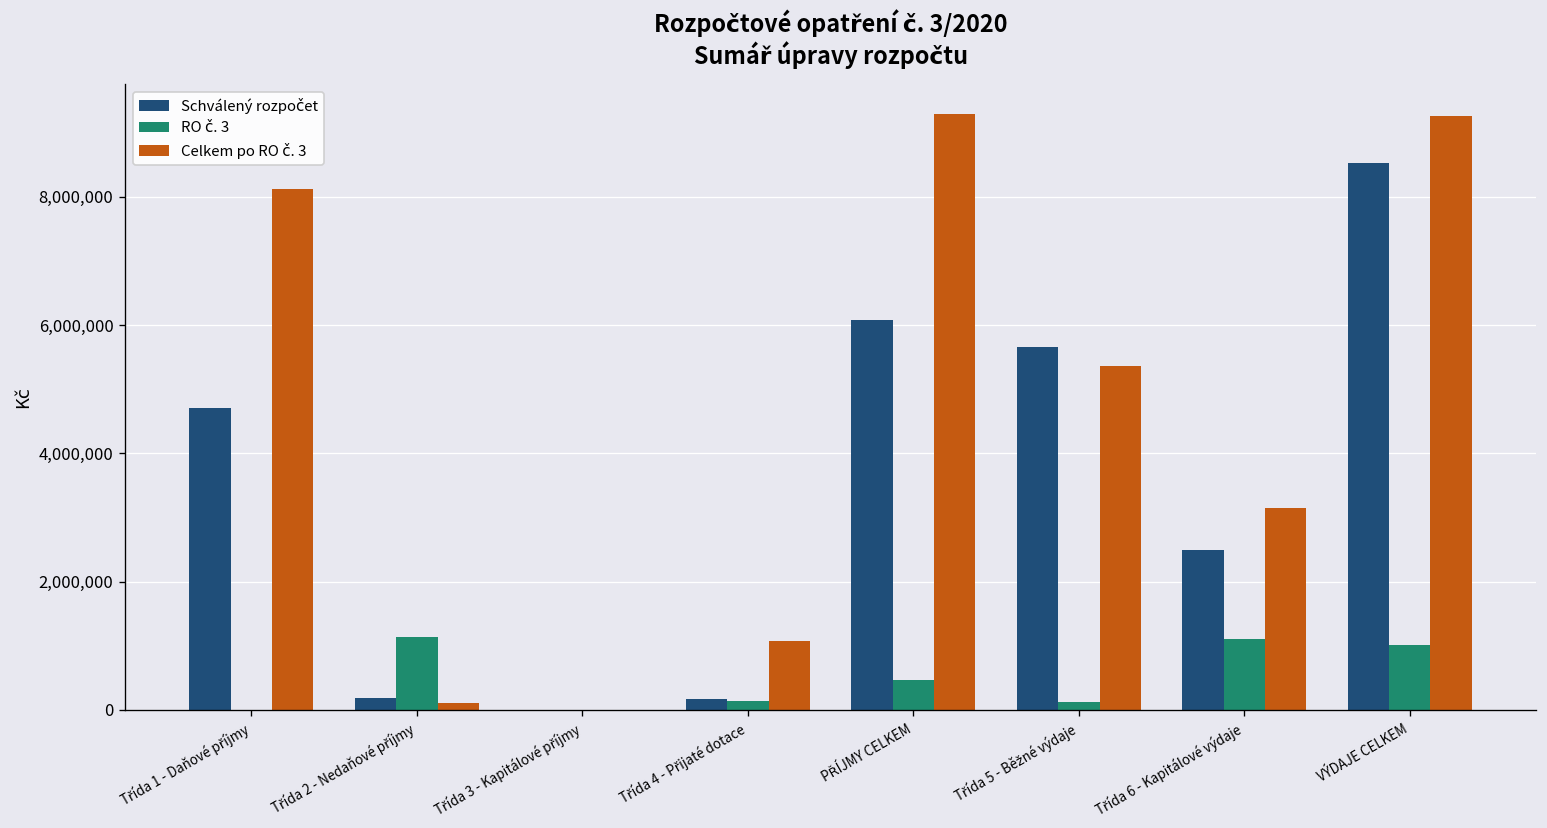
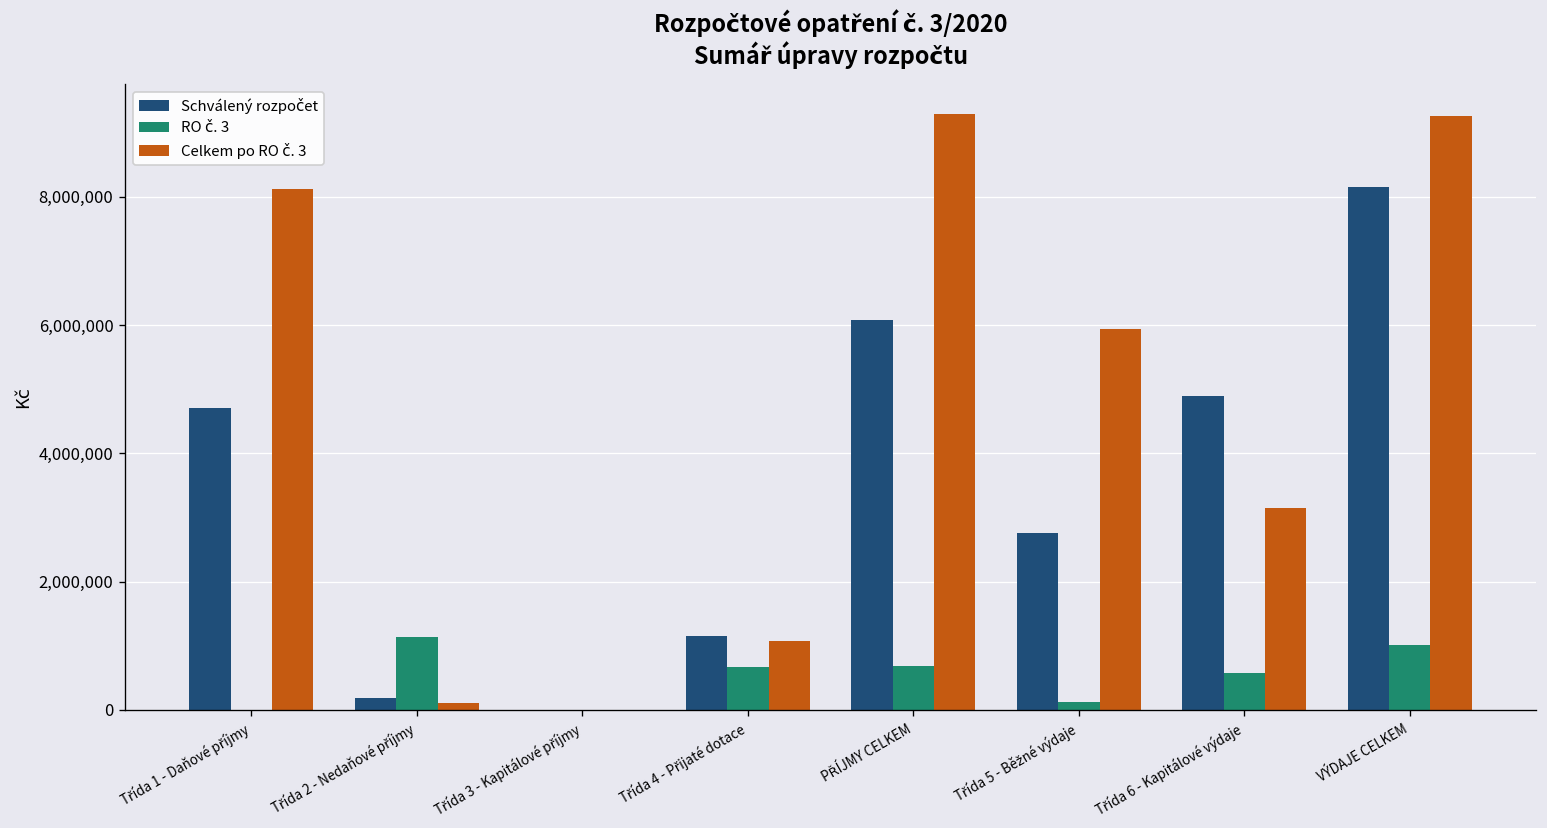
  {
    "Schválený rozpočet": {
      "Třída 1 - Daňové příjmy": "4,700,000",
      "Třída 2 - Nedaňové příjmy": "200,000",
      "Třída 3 - Kapitálové příjmy": "0",
-     "Třída 4 - Přijaté dotace": "200,000",
+     "Třída 4 - Přijaté dotace": "1,200,000",
      "PŘÍJMY CELKEM": "6,100,000",
-     "Třída 5 - Běžné výdaje": "5,700,000",
-     "Třída 6 - Kapitálové výdaje": "2,500,000",
-     "VÝDAJE CELKEM": "8,500,000"
+     "Třída 5 - Běžné výdaje": "2,800,000",
+     "Třída 6 - Kapitálové výdaje": "4,900,000",
+     "VÝDAJE CELKEM": "8,200,000"
    },
    "RO č. 3": {
      "Třída 1 - Daňové příjmy": "0",
      "Třída 2 - Nedaňové příjmy": "1,100,000",
      "Třída 3 - Kapitálové příjmy": "0",
-     "Třída 4 - Přijaté dotace": "100,000",
-     "PŘÍJMY CELKEM": "500,000",
+     "Třída 4 - Přijaté dotace": "700,000",
+     "PŘÍJMY CELKEM": "700,000",
      "Třída 5 - Běžné výdaje": "100,000",
-     "Třída 6 - Kapitálové výdaje": "1,100,000",
+     "Třída 6 - Kapitálové výdaje": "600,000",
      "VÝDAJE CELKEM": "1,000,000"
    },
    "Celkem po RO č. 3": {
      "Třída 1 - Daňové příjmy": "8,100,000",
      "Třída 2 - Nedaňové příjmy": "100,000",
      "Třída 3 - Kapitálové příjmy": "0",
      "Třída 4 - Přijaté dotace": "1,100,000",
      "PŘÍJMY CELKEM": "9,300,000",
-     "Třída 5 - Běžné výdaje": "5,400,000",
+     "Třída 5 - Běžné výdaje": "5,900,000",
      "Třída 6 - Kapitálové výdaje": "3,200,000",
      "VÝDAJE CELKEM": "9,300,000"
    }
  }
